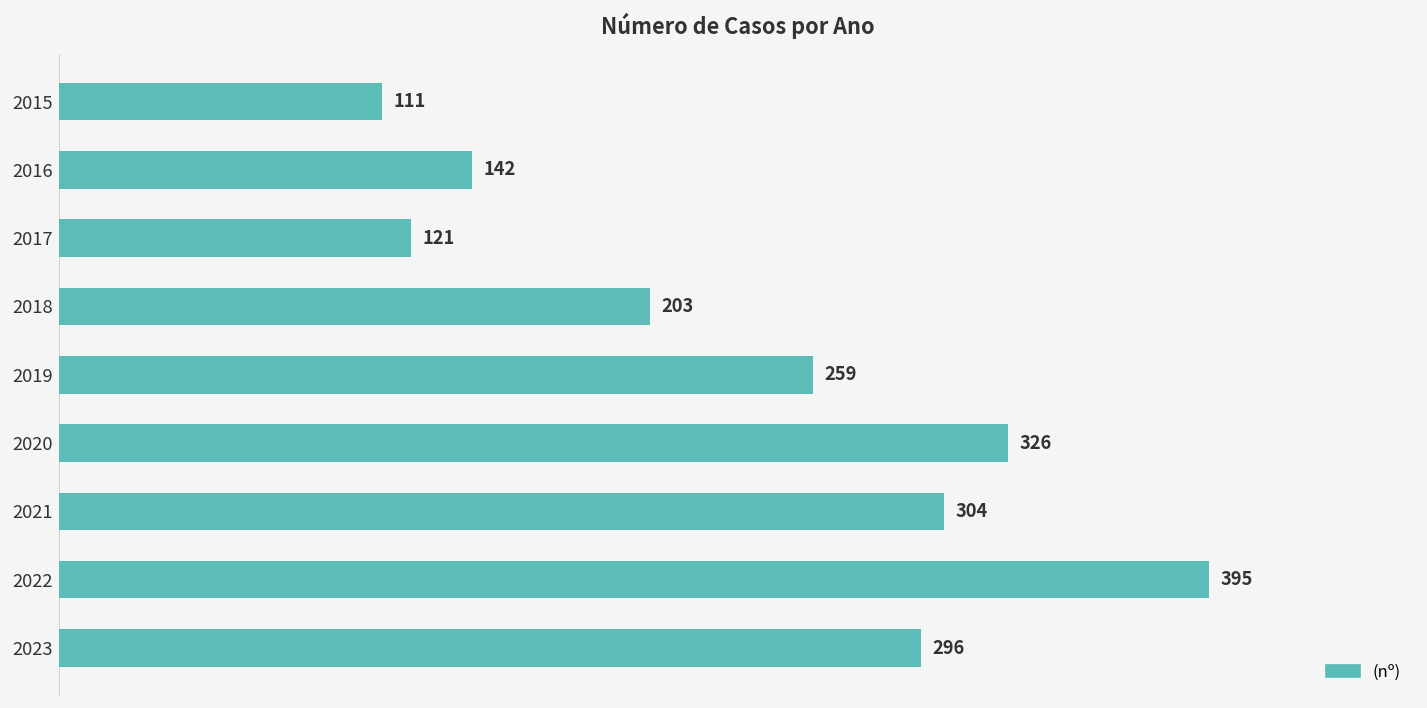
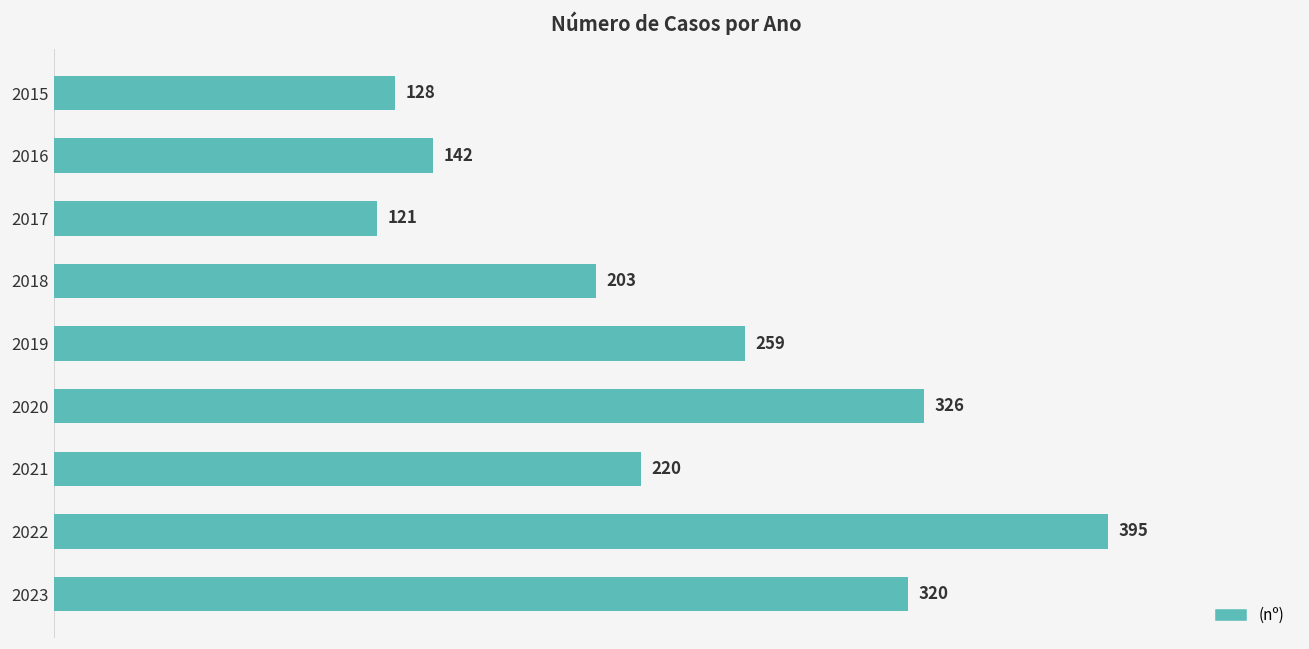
  {
-   "2015": 111,
+   "2015": 128,
    "2016": 142,
    "2017": 121,
    "2018": 203,
    "2019": 259,
    "2020": 326,
-   "2021": 304,
+   "2021": 220,
    "2022": 395,
-   "2023": 296
+   "2023": 320
  }
